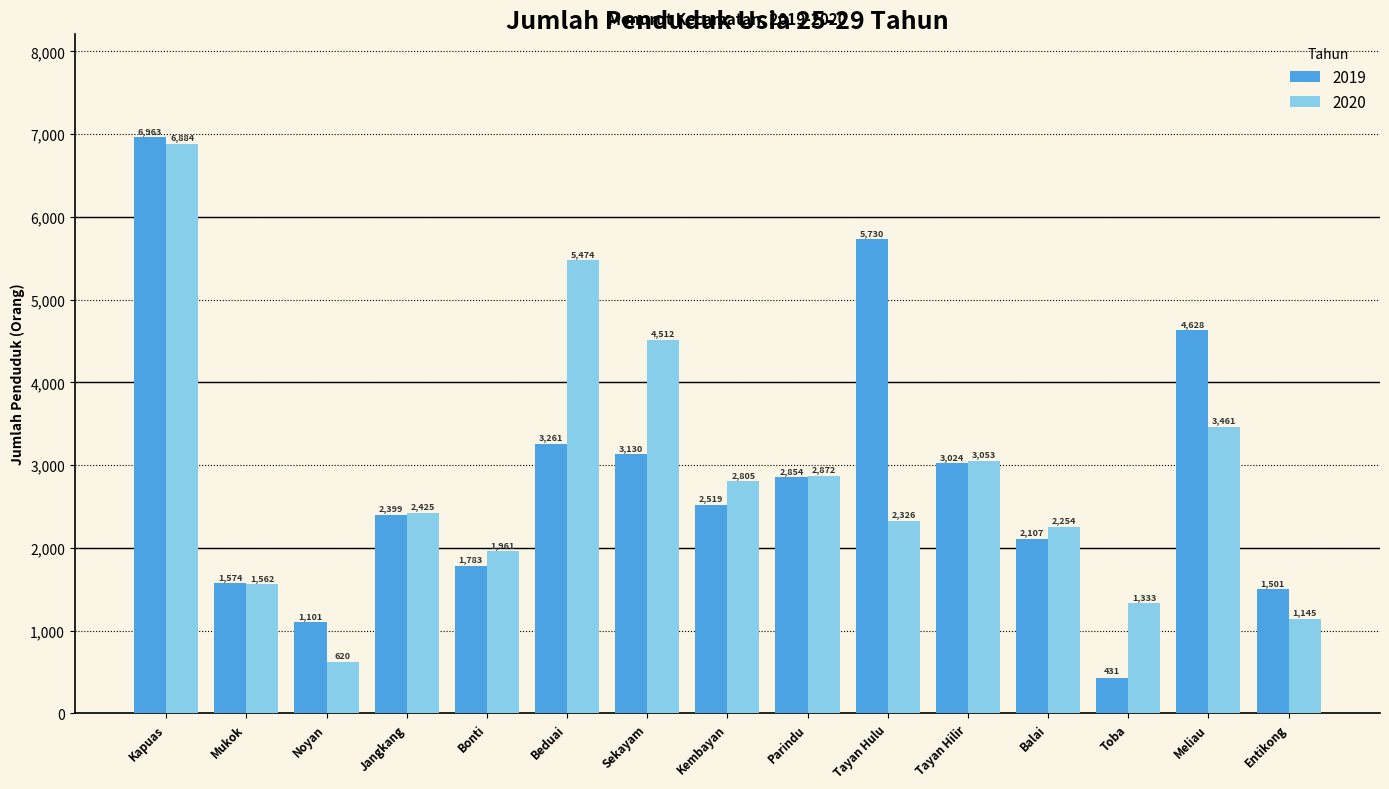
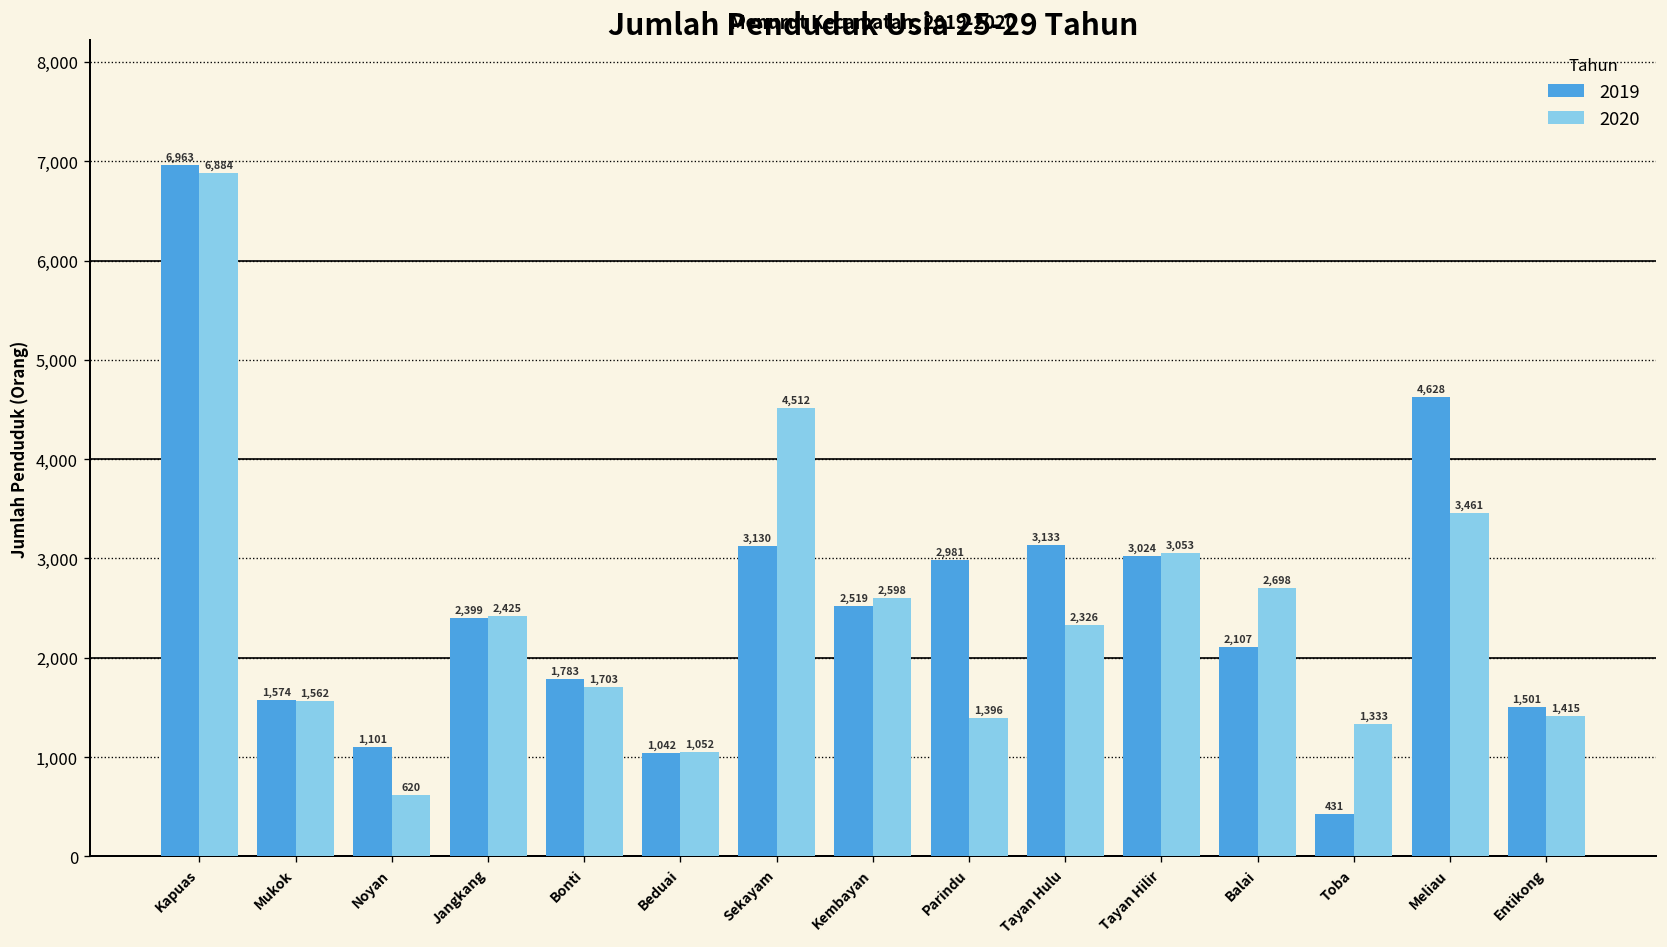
  {
    "2019": {
      "Kapuas": "6,963",
      "Mukok": "1,574",
      "Noyan": "1,101",
      "Jangkang": "2,399",
      "Bonti": "1,783",
-     "Beduai": "3,261",
+     "Beduai": "1,042",
      "Sekayam": "3,130",
      "Kembayan": "2,519",
-     "Parindu": "2,854",
-     "Tayan Hulu": "5,730",
+     "Parindu": "2,981",
+     "Tayan Hulu": "3,133",
      "Tayan Hilir": "3,024",
      "Balai": "2,107",
      "Toba": "431",
      "Meliau": "4,628",
      "Entikong": "1,501"
    },
    "2020": {
      "Kapuas": "6,884",
      "Mukok": "1,562",
      "Noyan": "620",
      "Jangkang": "2,425",
-     "Bonti": "1,961",
-     "Beduai": "5,474",
+     "Bonti": "1,703",
+     "Beduai": "1,052",
      "Sekayam": "4,512",
-     "Kembayan": "2,805",
-     "Parindu": "2,872",
+     "Kembayan": "2,598",
+     "Parindu": "1,396",
      "Tayan Hulu": "2,326",
      "Tayan Hilir": "3,053",
-     "Balai": "2,254",
+     "Balai": "2,698",
      "Toba": "1,333",
      "Meliau": "3,461",
-     "Entikong": "1,145"
+     "Entikong": "1,415"
    }
  }
